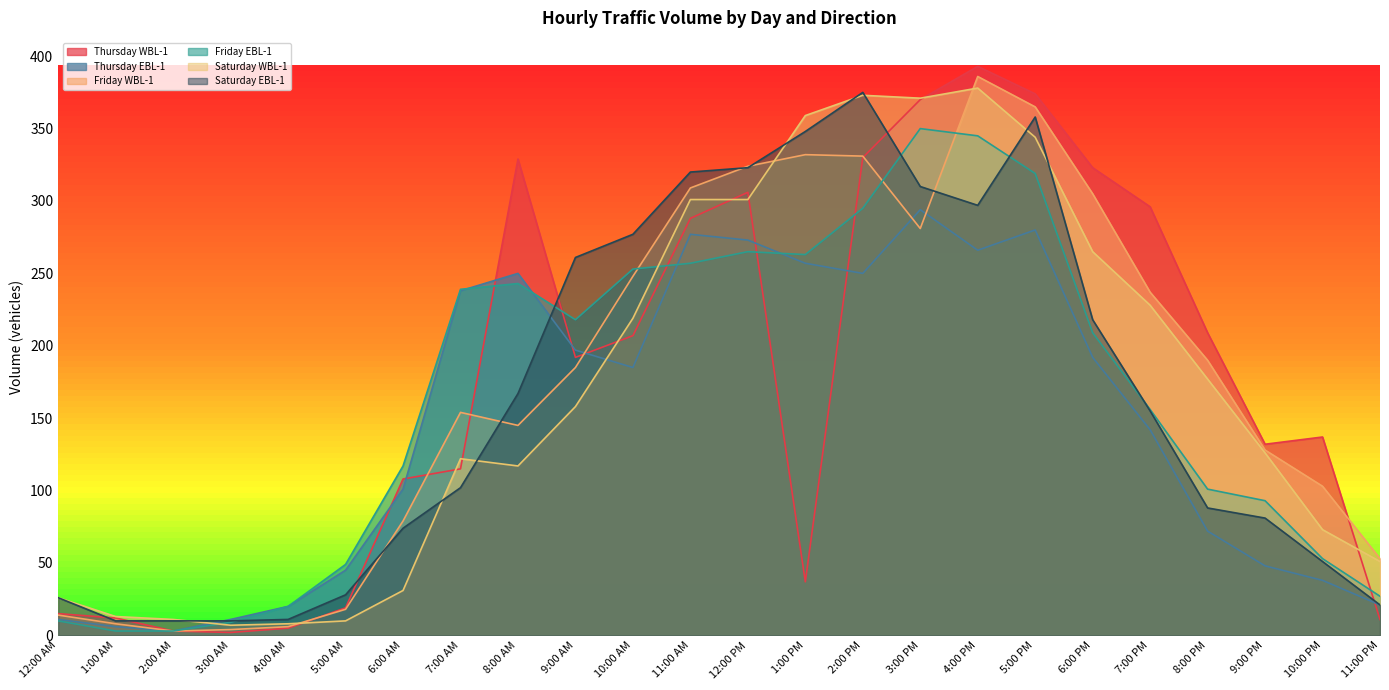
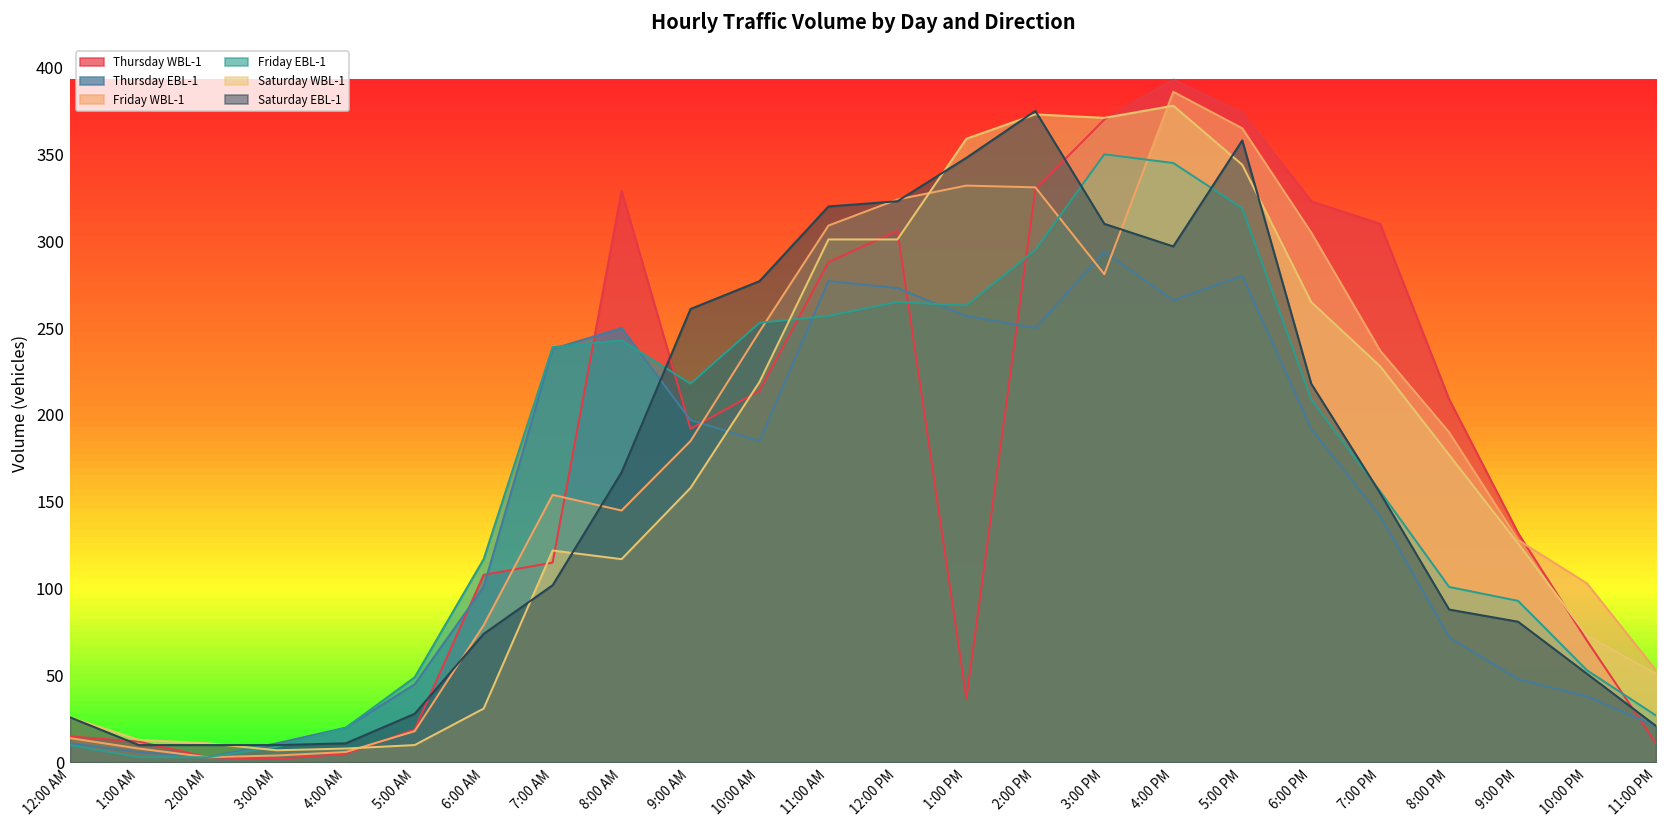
  {
    "Thursday WBL-1": {
      "3:00 AM": 2,
      "6:00 AM": 108,
      "7:00 AM": 115,
      "8:00 AM": 329,
      "9:00 AM": 192,
-     "10:00 AM": 207,
+     "10:00 AM": 214,
      "11:00 AM": 288,
      "12:00 PM": 306,
      "1:00 PM": 37,
      "4:00 PM": 393,
      "5:00 PM": 374,
      "6:00 PM": 323,
-     "7:00 PM": 296,
+     "7:00 PM": 310,
      "8:00 PM": 209,
      "9:00 PM": 132,
-     "10:00 PM": 137,
+     "10:00 PM": 70,
      "11:00 PM": 11
    }
  }
